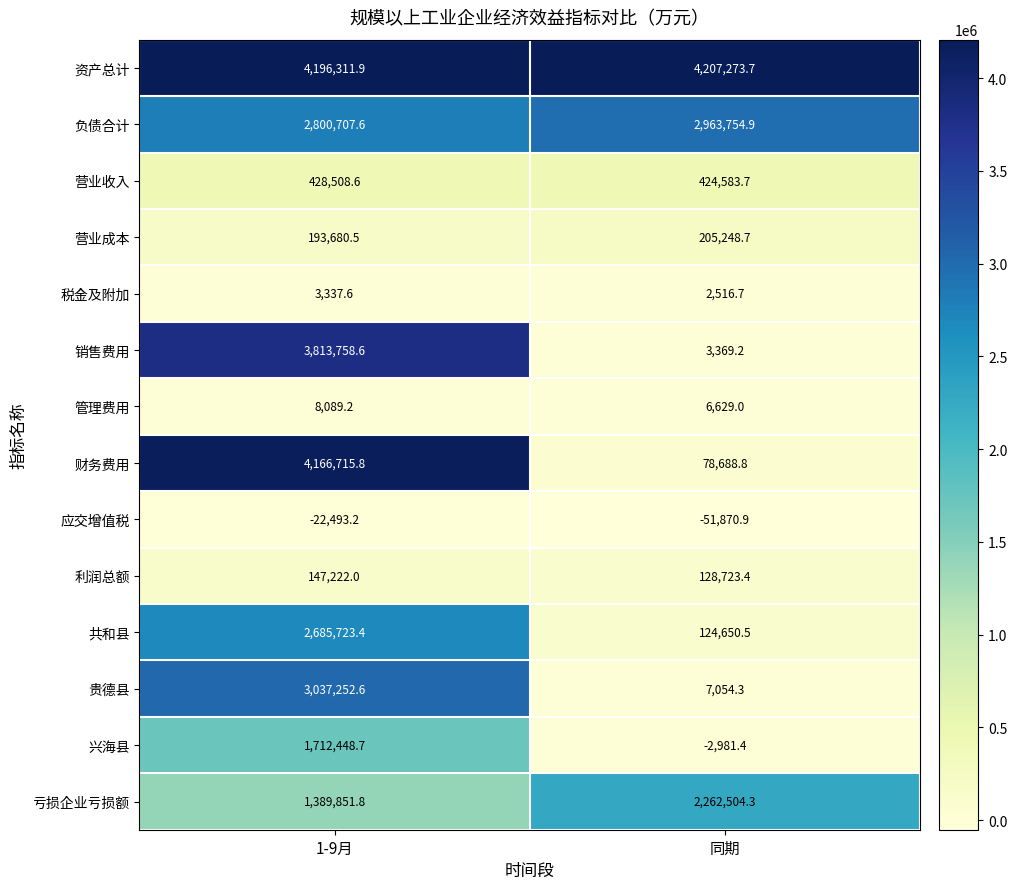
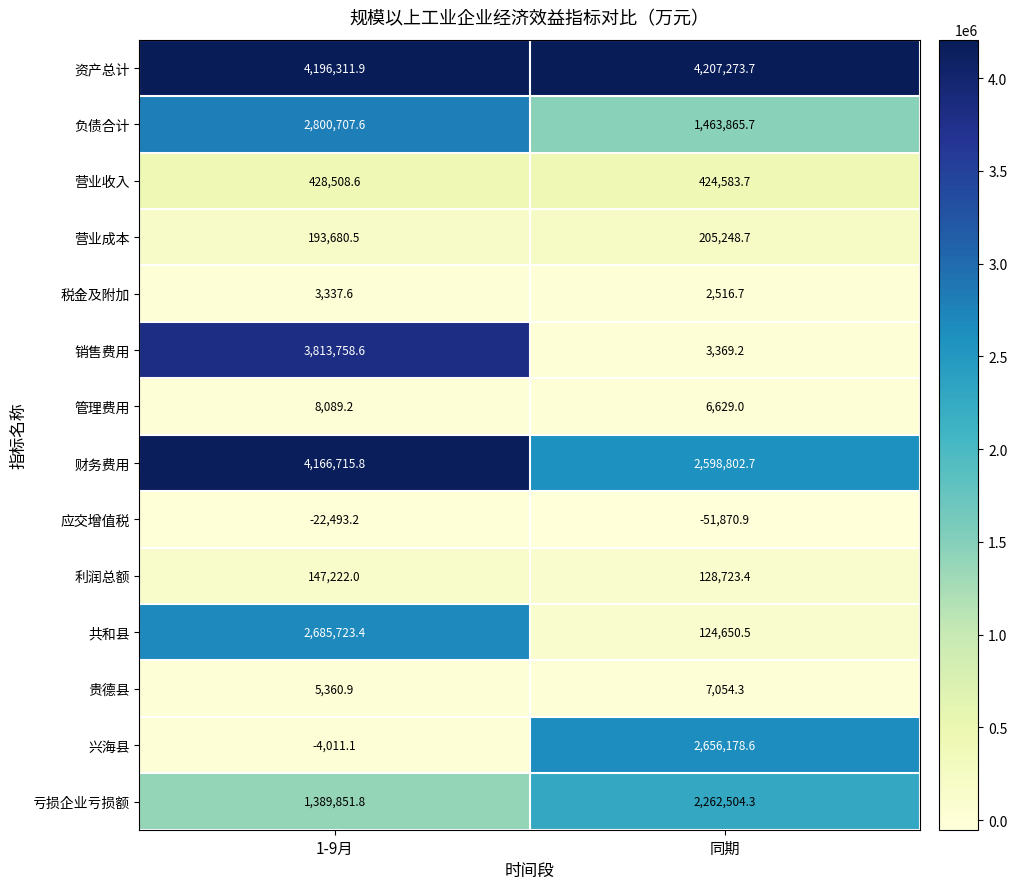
  {
    "资产总计": {
      "1-9月": "4,196,311.9",
      "同期": "4,207,273.7"
    },
    "负债合计": {
      "1-9月": "2,800,707.6",
-     "同期": "2,963,754.9"
+     "同期": "1,463,865.7"
    },
    "营业收入": {
      "1-9月": "428,508.6",
      "同期": "424,583.7"
    },
    "营业成本": {
      "1-9月": "193,680.5",
      "同期": "205,248.7"
    },
    "税金及附加": {
      "1-9月": "3,337.6",
      "同期": "2,516.7"
    },
    "销售费用": {
      "1-9月": "3,813,758.6",
      "同期": "3,369.2"
    },
    "管理费用": {
      "1-9月": "8,089.2",
      "同期": "6,629.0"
    },
    "财务费用": {
      "1-9月": "4,166,715.8",
-     "同期": "78,688.8"
+     "同期": "2,598,802.7"
    },
    "应交增值税": {
      "1-9月": "-22,493.2",
      "同期": "-51,870.9"
    },
    "利润总额": {
      "1-9月": "147,222.0",
      "同期": "128,723.4"
    },
    "共和县": {
      "1-9月": "2,685,723.4",
      "同期": "124,650.5"
    },
    "贵德县": {
-     "1-9月": "3,037,252.6",
+     "1-9月": "5,360.9",
      "同期": "7,054.3"
    },
    "兴海县": {
-     "1-9月": "1,712,448.7",
-     "同期": "-2,981.4"
+     "1-9月": "-4,011.1",
+     "同期": "2,656,178.6"
    },
    "亏损企业亏损额": {
      "1-9月": "1,389,851.8",
      "同期": "2,262,504.3"
    }
  }
